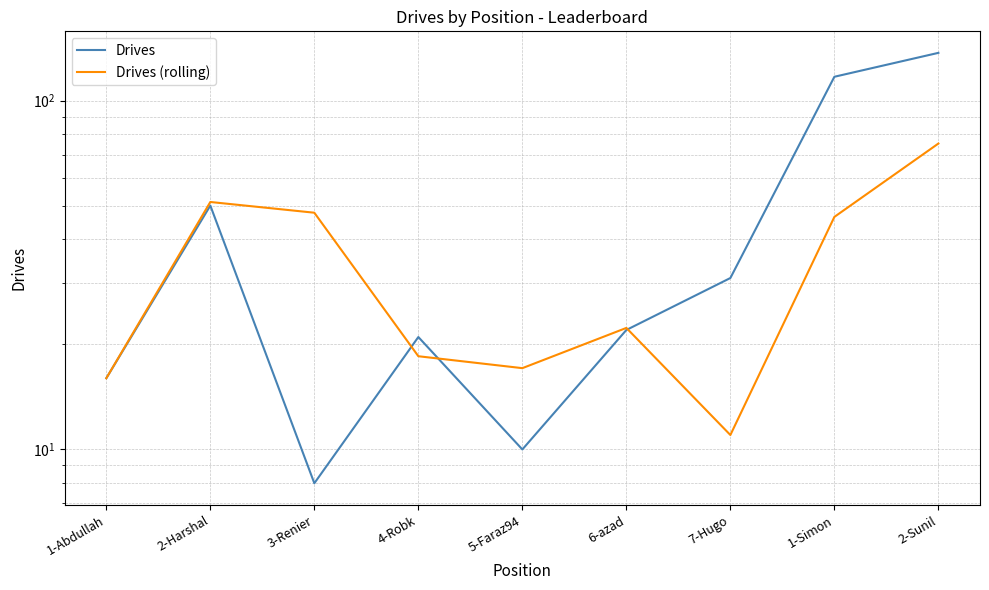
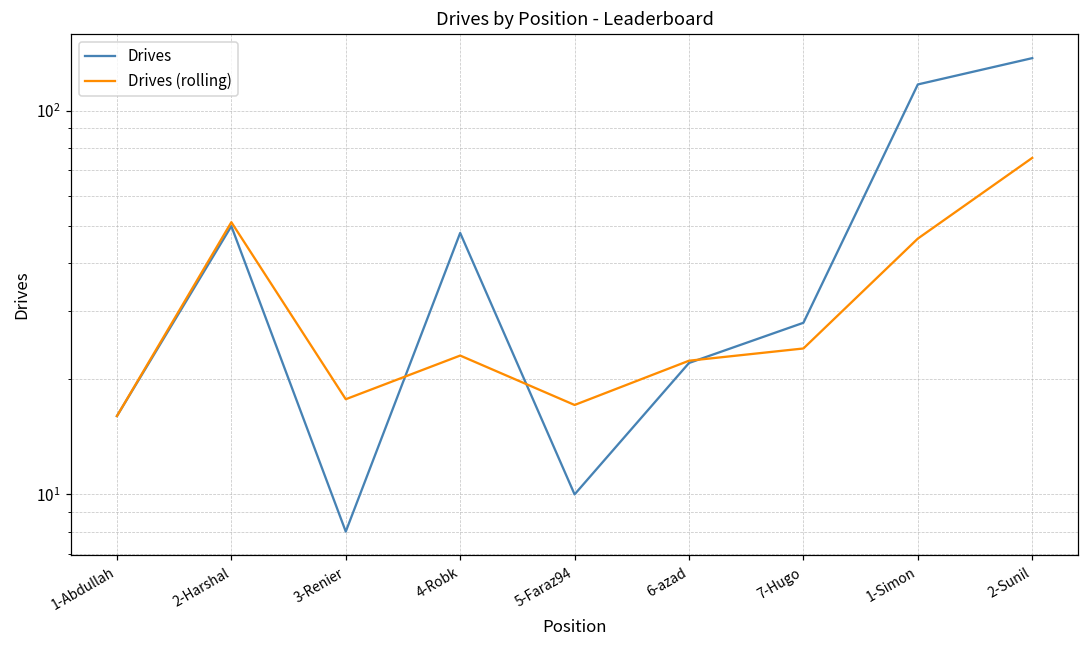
  {
    "Drives": {
      "2-Harshal": 50,
      "3-Renier": 8,
-     "4-Robk": 21,
+     "4-Robk": 48,
      "5-Faraz94": 10,
-     "7-Hugo": 31,
+     "7-Hugo": 28,
      "1-Simon": 117,
      "2-Sunil": 137
    },
    "Drives (rolling)": {
      "2-Harshal": 51,
-     "3-Renier": 48,
-     "4-Robk": 19,
+     "3-Renier": 18,
+     "4-Robk": 23,
      "5-Faraz94": 17,
-     "7-Hugo": 11,
+     "7-Hugo": 24,
      "1-Simon": 46,
      "2-Sunil": 75
    }
  }
